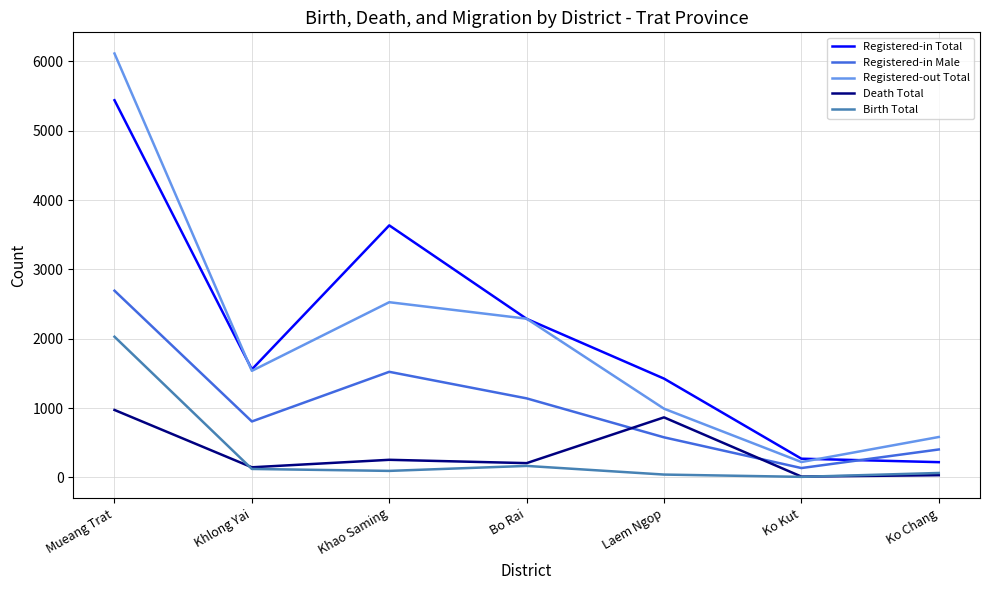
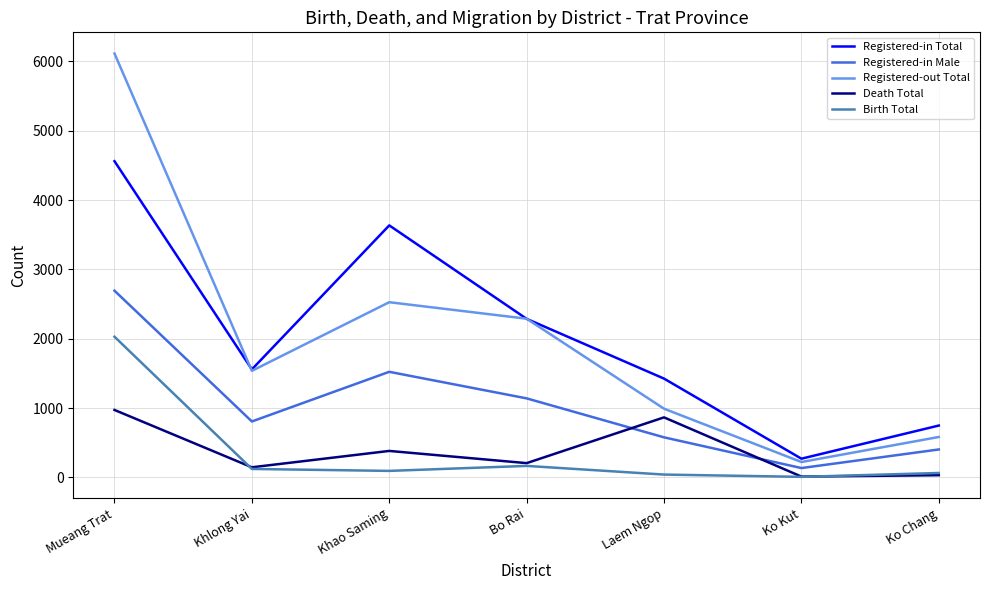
  {
    "Registered-in Total": {
-     "Mueang Trat": 5400,
+     "Mueang Trat": 4600,
      "Khao Saming": 3600,
      "Laem Ngop": 1400,
      "Ko Kut": 300,
-     "Ko Chang": 200
+     "Ko Chang": 700
    },
    "Death Total": {
      "Mueang Trat": 1000,
-     "Khao Saming": 300,
+     "Khao Saming": 400,
      "Bo Rai": 200,
      "Laem Ngop": 900
    }
  }
